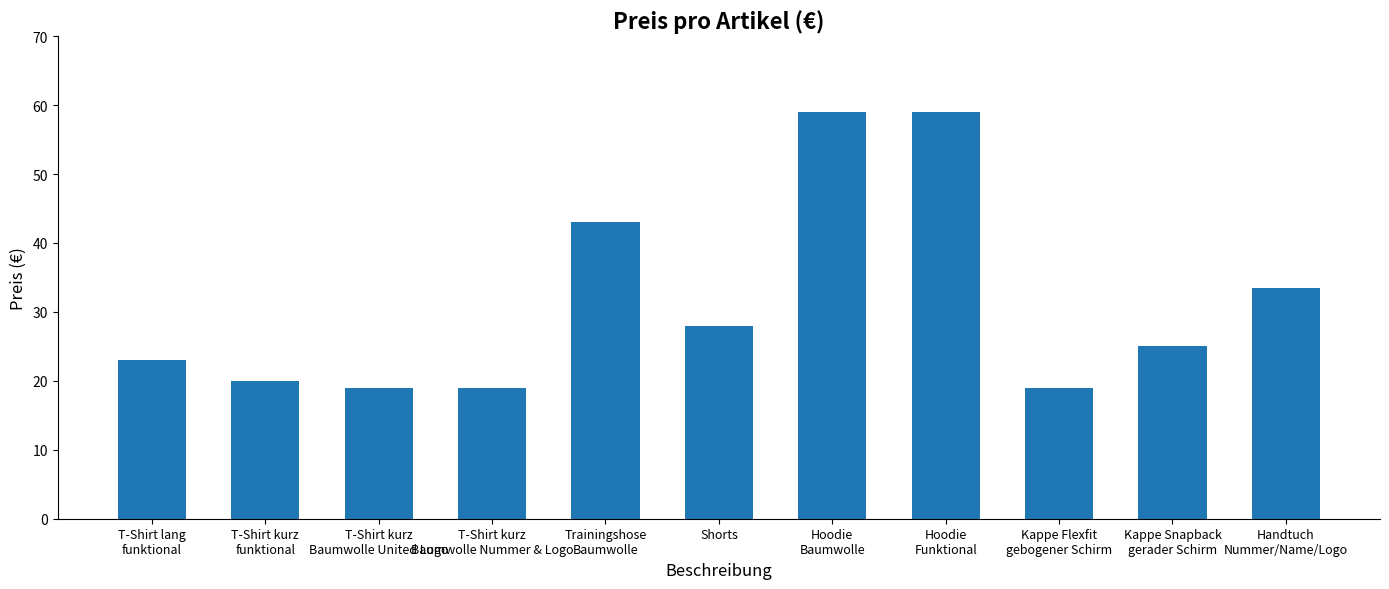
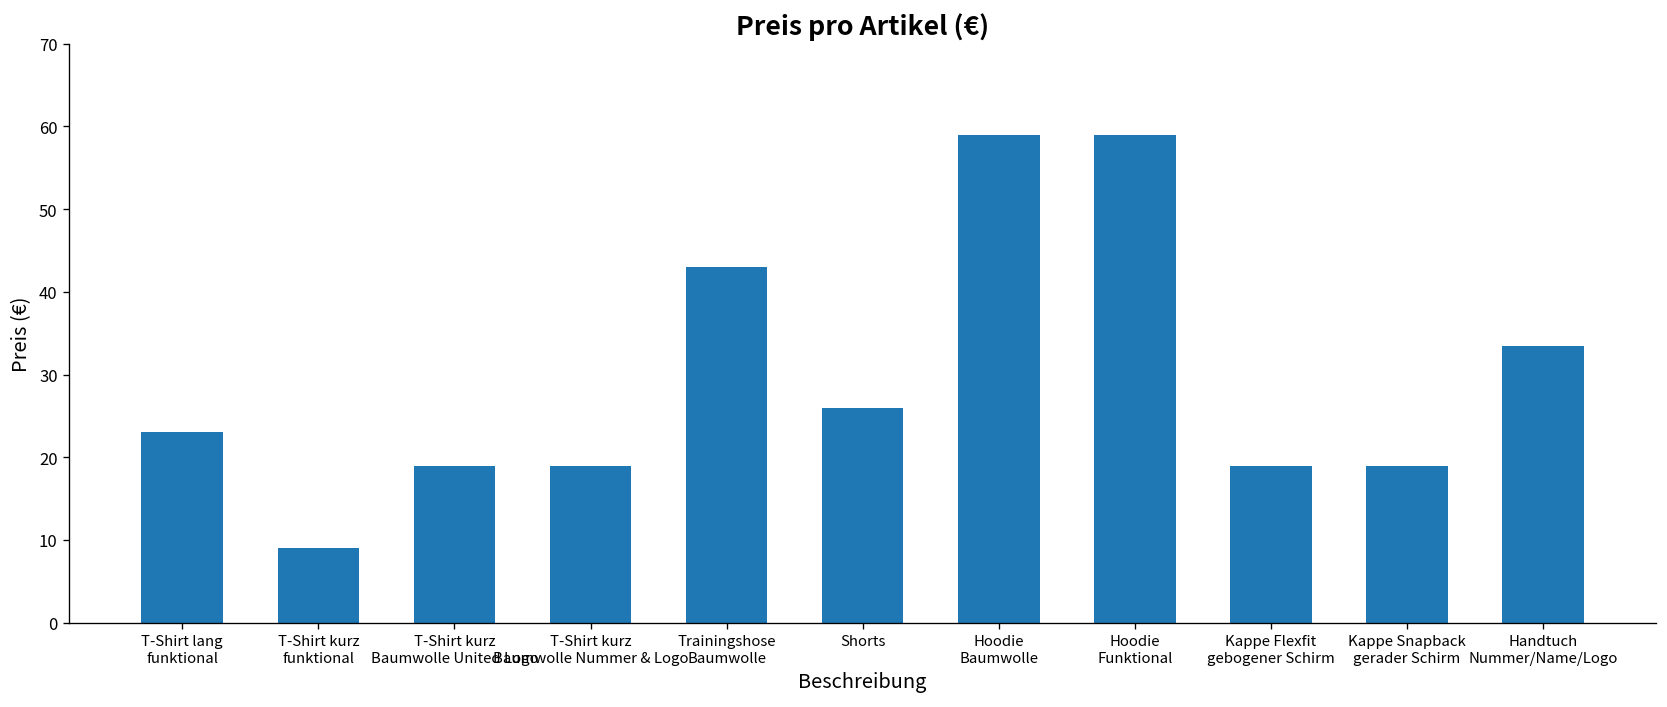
  {
    "T-Shirt lang funktional": 23,
-   "T-Shirt kurz funktional": 20,
+   "T-Shirt kurz funktional": 9,
    "Trainingshose Baumwolle": 43,
-   "Shorts": 28,
+   "Shorts": 26,
    "Hoodie Baumwolle": 59,
    "Hoodie Funktional": 59,
    "Kappe Flexfit gebogener Schirm": 19,
-   "Kappe Snapback gerader Schirm": 25,
+   "Kappe Snapback gerader Schirm": 19,
    "Handtuch Nummer/Name/Logo": 33
  }
